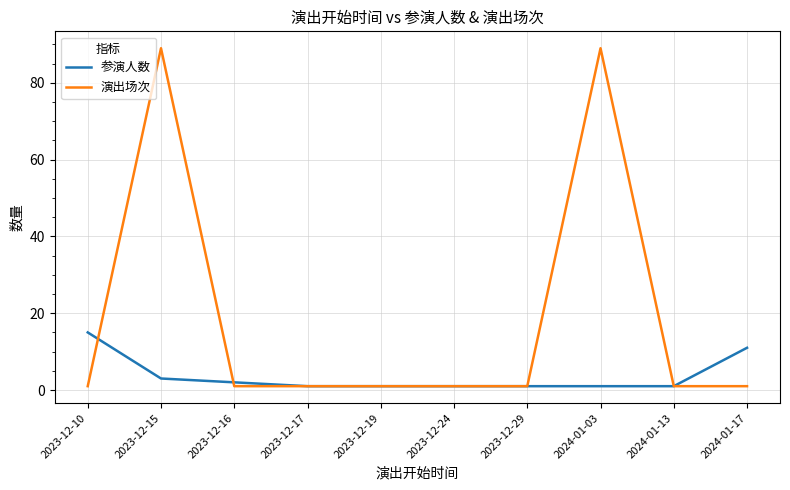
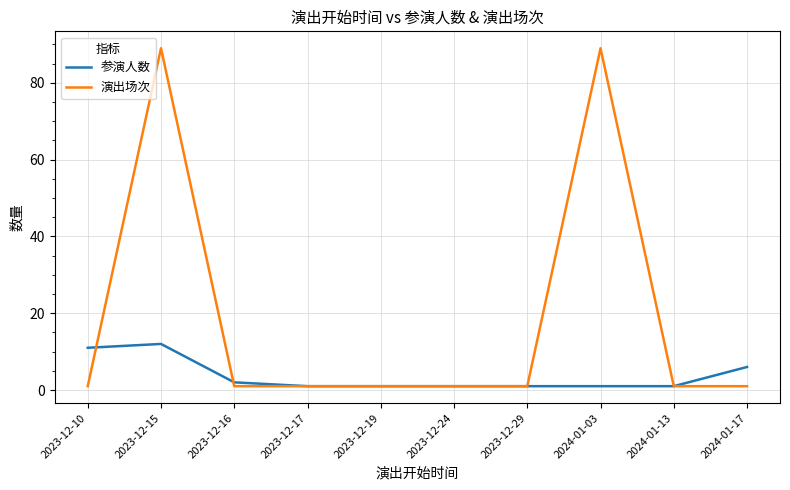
  {
    "参演人数": {
-     "2023-12-10": 15,
-     "2023-12-15": 3,
+     "2023-12-10": 11,
+     "2023-12-15": 12,
      "2023-12-16": 2,
      "2024-01-03": 1,
-     "2024-01-17": 11
+     "2024-01-17": 6
    },
    "演出场次": {
      "2023-12-10": 1,
      "2023-12-15": 89,
      "2023-12-16": 1,
      "2024-01-03": 89,
      "2024-01-17": 1
    }
  }
